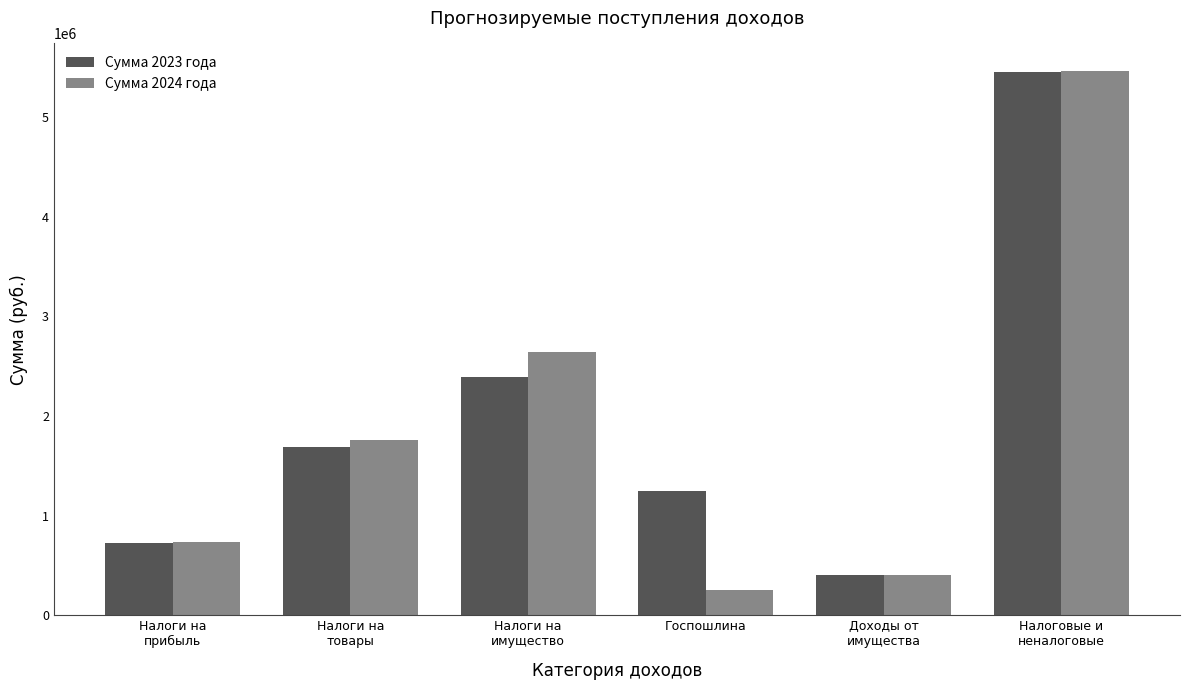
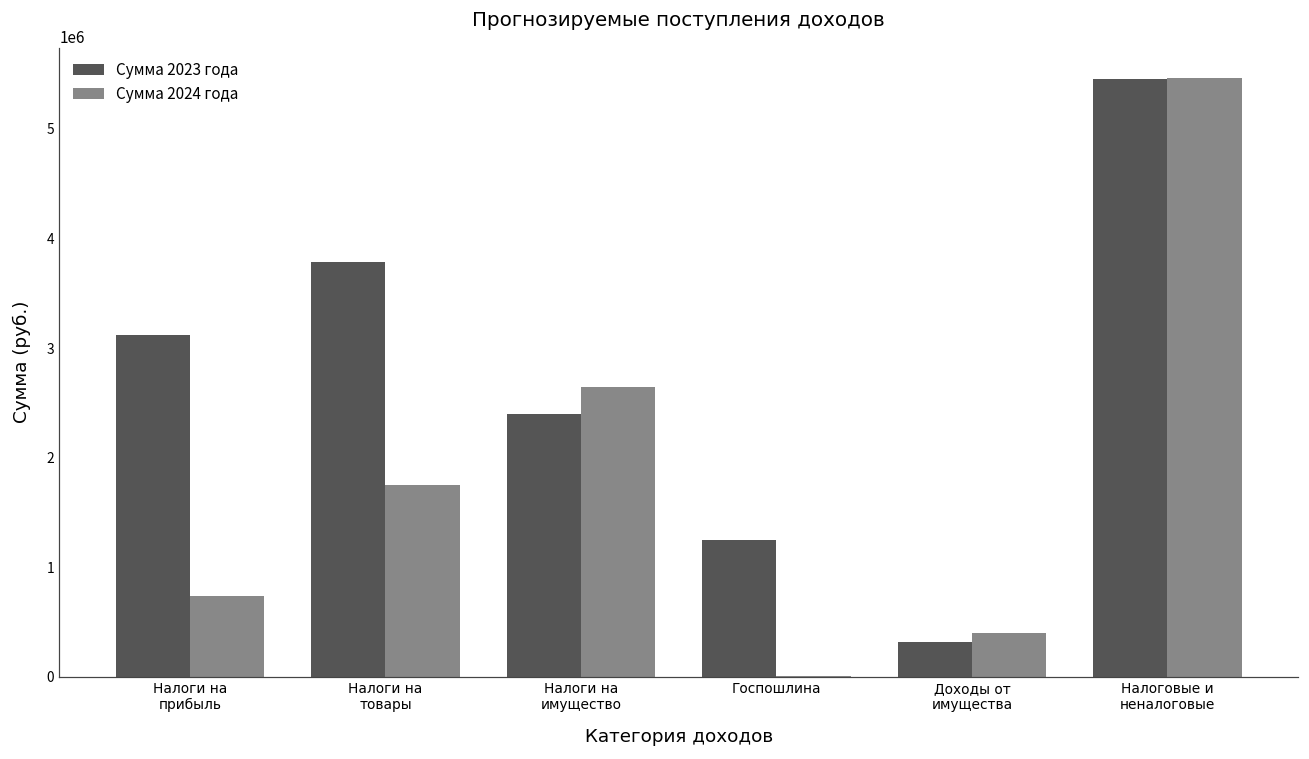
  {
    "Сумма 2023 года": {
-     "Налоги на прибыль": 700000,
-     "Налоги на товары": 1700000,
+     "Налоги на прибыль": 3100000,
+     "Налоги на товары": 3800000,
      "Налоги на имущество": 2400000,
      "Госпошлина": 1300000,
-     "Доходы от имущества": 400000,
+     "Доходы от имущества": 300000,
      "Налоговые и неналоговые": 5500000
    },
    "Сумма 2024 года": {
      "Налоги на прибыль": 700000,
      "Налоги на товары": 1800000,
      "Налоги на имущество": 2600000,
-     "Госпошлина": 300000,
+     "Госпошлина": 0,
      "Доходы от имущества": 400000,
      "Налоговые и неналоговые": 5500000
    }
  }
